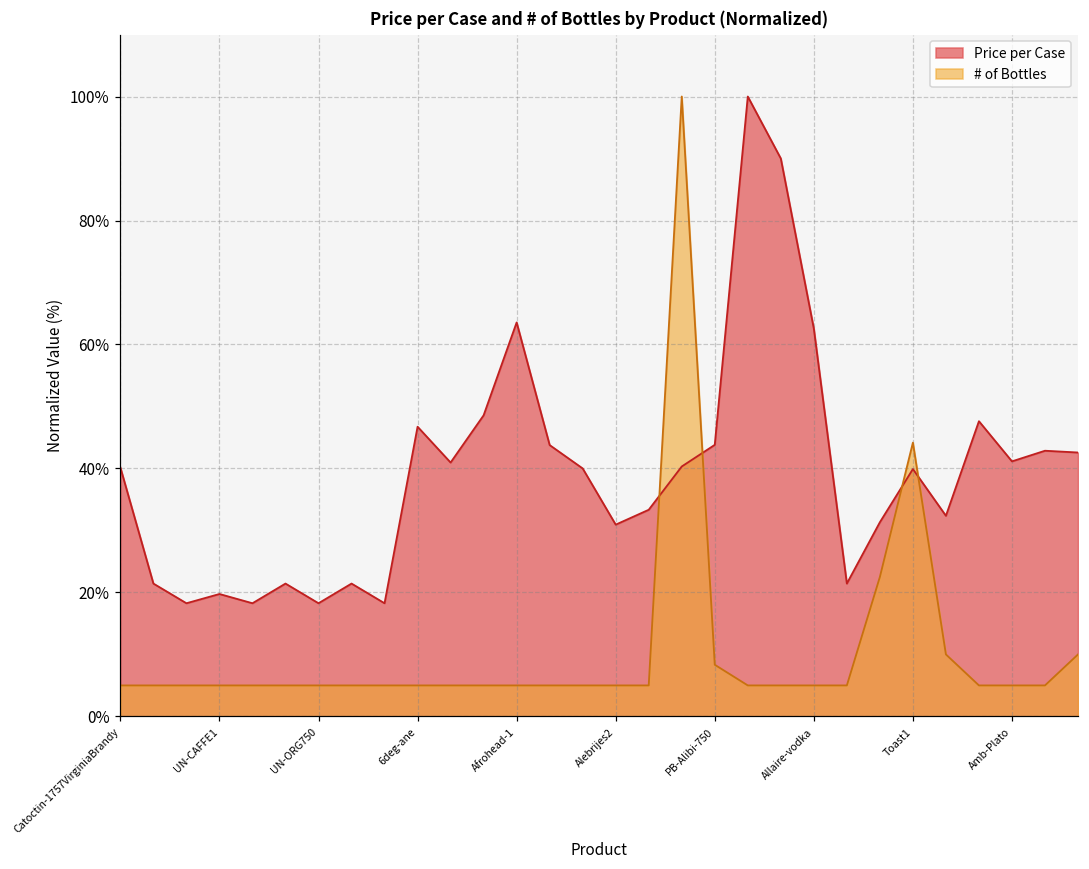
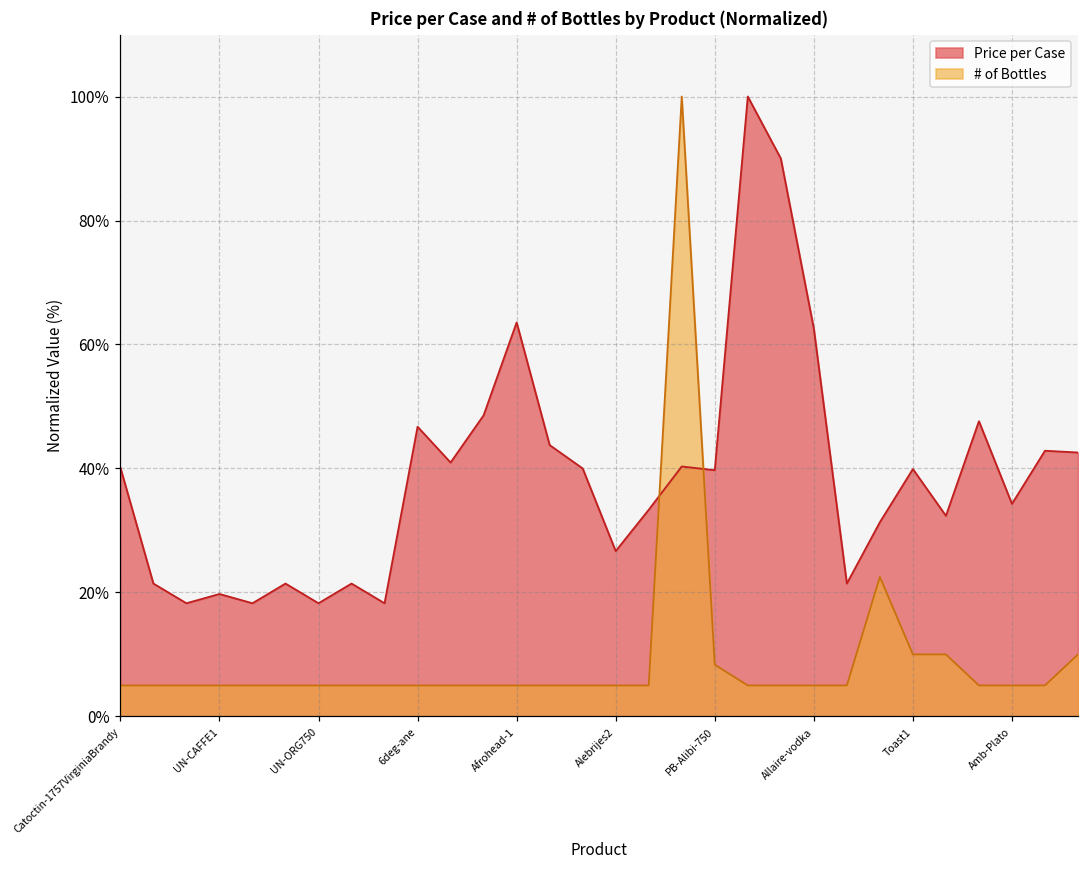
  {
    "Price per Case": {
      "Catoctin-1757VirginiaBrandy": "40%",
      "UN-CAFFE1": "20%",
      "UN-ORG750": "18%",
      "6deg-ane": "47%",
      "Afrohead-1": "64%",
-     "Alebrijes2": "31%",
-     "PB-Alibi-750": "44%",
+     "Alebrijes2": "27%",
+     "PB-Alibi-750": "40%",
      "Allaire-vodka": "63%",
      "Toast1": "40%",
-     "Amb-Plato": "41%"
+     "Amb-Plato": "34%"
    },
    "# of Bottles": {
      "Catoctin-1757VirginiaBrandy": "5%",
      "UN-CAFFE1": "5%",
      "UN-ORG750": "5%",
      "6deg-ane": "5%",
      "Afrohead-1": "5%",
      "Alebrijes2": "5%",
      "PB-Alibi-750": "8%",
      "Allaire-vodka": "5%",
-     "Toast1": "44%",
+     "Toast1": "10%",
      "Amb-Plato": "5%"
    }
  }
